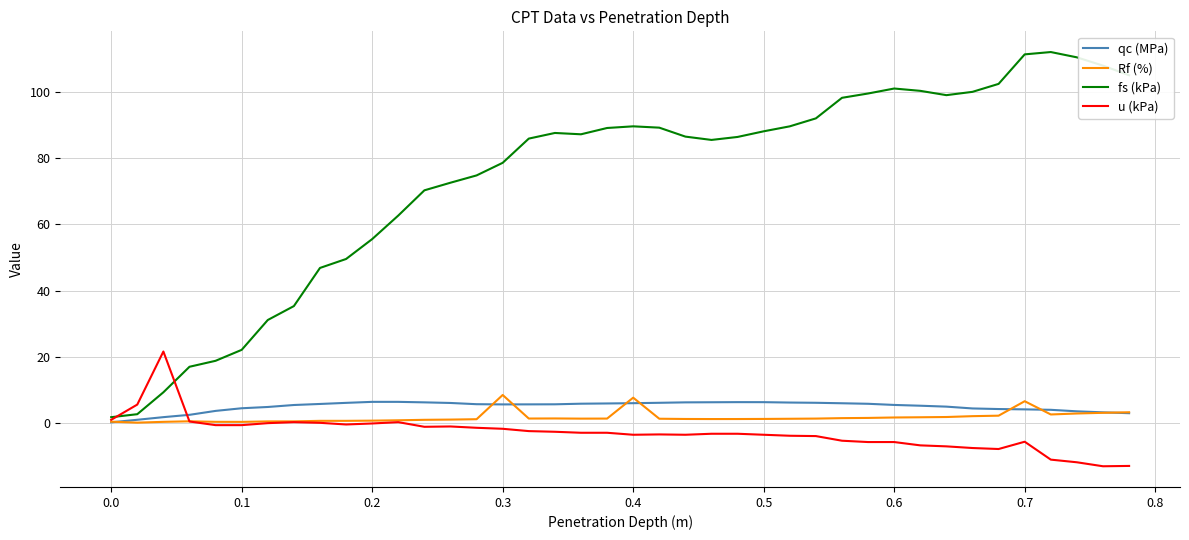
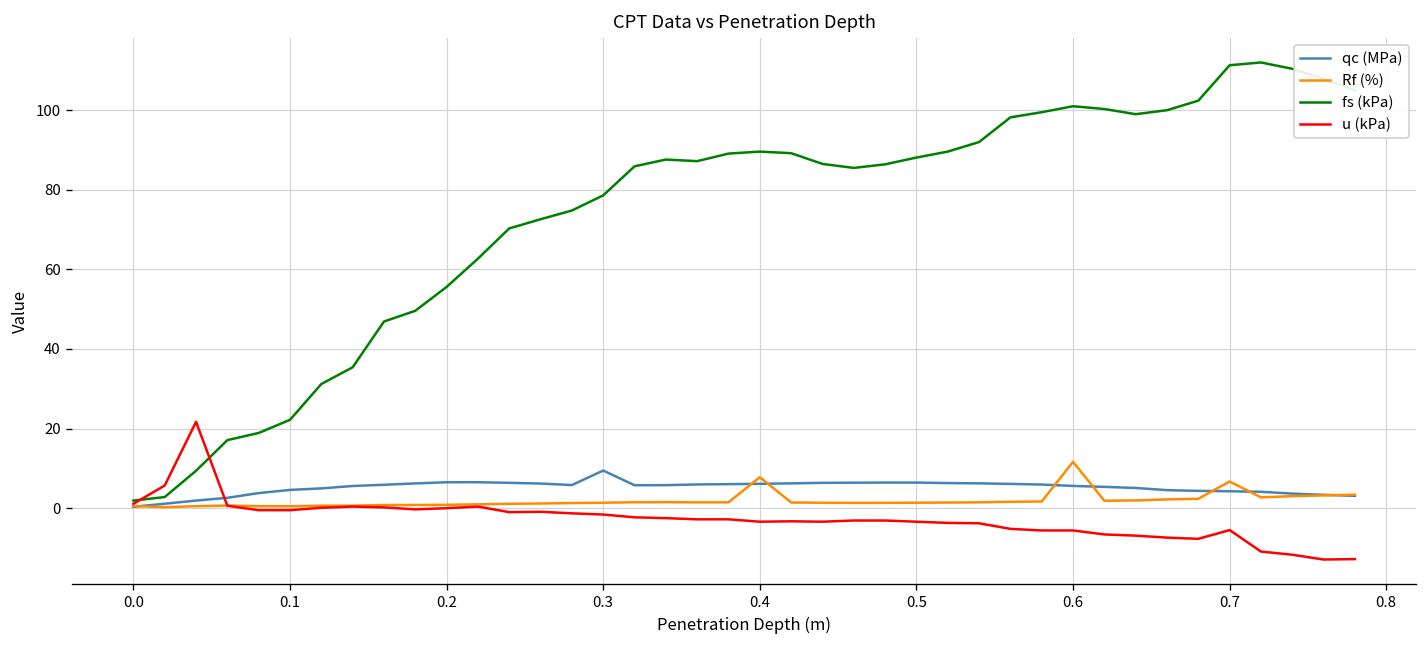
  {
    "qc (MPa)": {
      "0.1": 5,
      "0.2": 7,
-     "0.3": 6,
+     "0.3": 9,
      "0.4": 6,
      "0.5": 6,
      "0.6": 6,
      "0.7": 4
    },
    "Rf (%)": {
      "0.1": 0,
      "0.2": 1,
-     "0.3": 9,
+     "0.3": 1,
      "0.4": 8,
      "0.5": 1,
-     "0.6": 2,
+     "0.6": 12,
      "0.7": 7
    },
    "fs (kPa)": {
      "0.0": 2,
      "0.1": 22,
      "0.2": 56,
      "0.3": 79,
      "0.4": 90,
      "0.5": 88,
      "0.6": 101,
      "0.7": 111
    },
    "u (kPa)": {
      "0.1": -1,
      "0.2": 0,
      "0.3": -2,
      "0.4": -3,
      "0.5": -3,
      "0.6": -6,
      "0.7": -6
    }
  }
